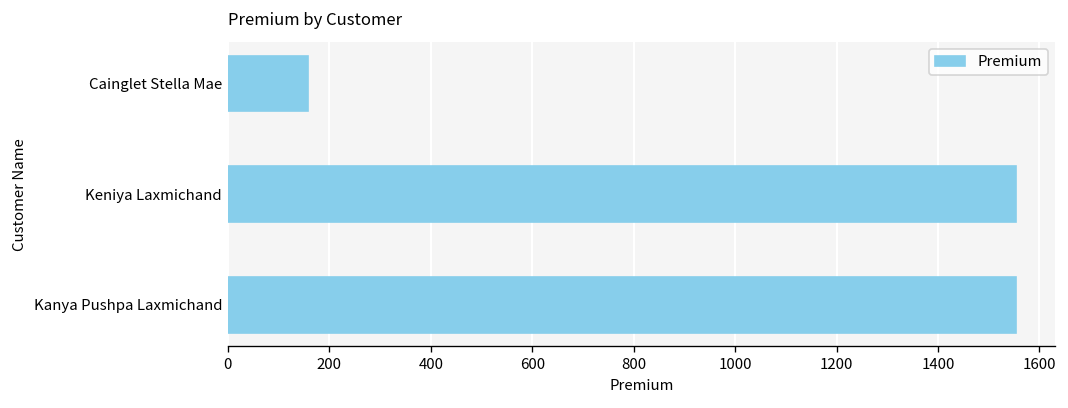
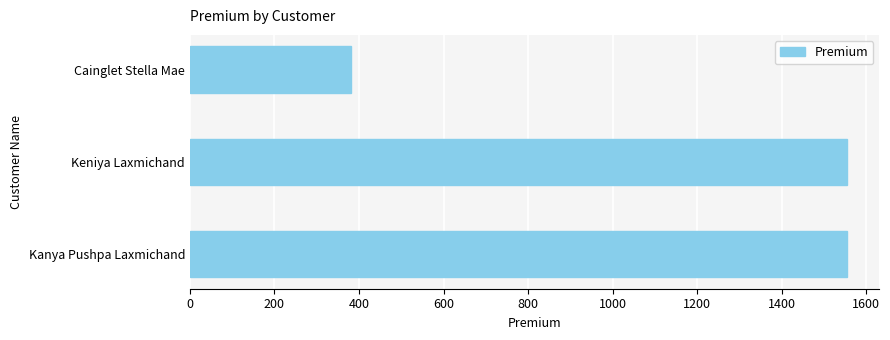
  {
-   "Cainglet Stella Mae": 160,
+   "Cainglet Stella Mae": 380,
    "Keniya Laxmichand": 1550,
    "Kanya Pushpa Laxmichand": 1550
  }
